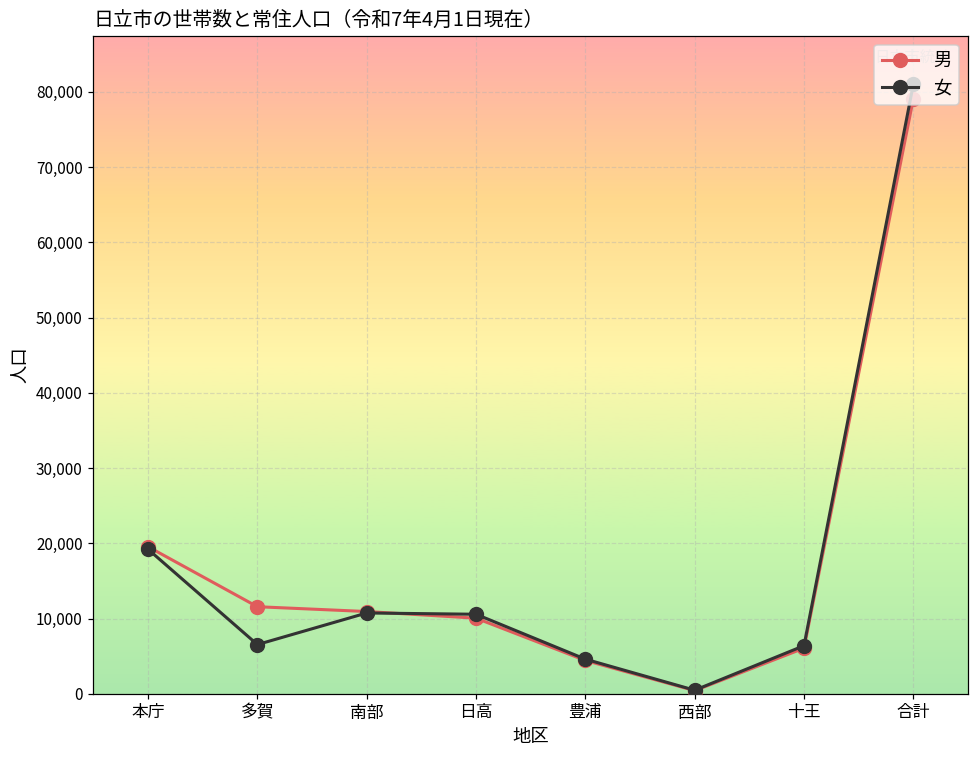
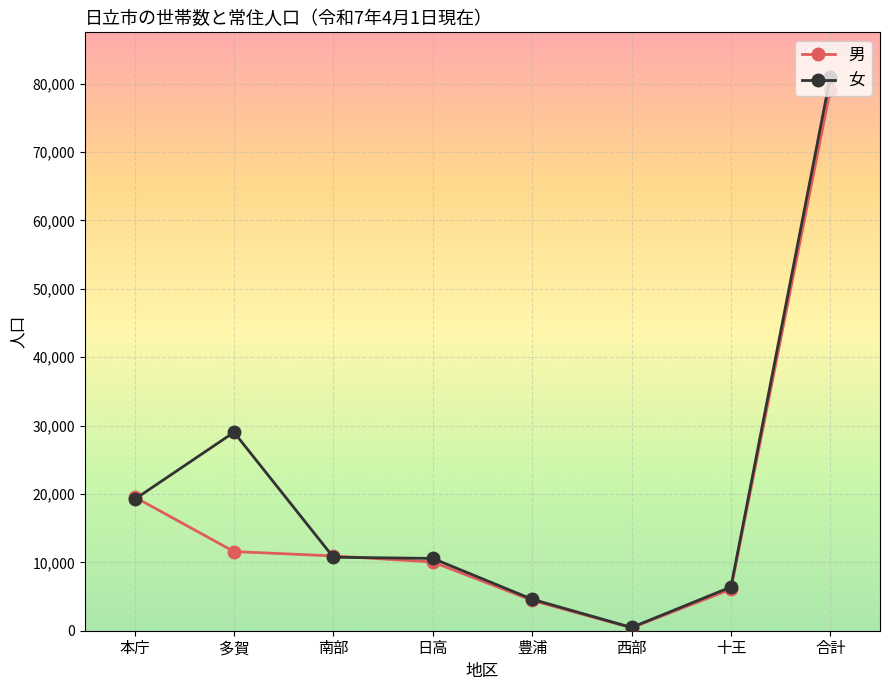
  {
    "男": {
      "多賀": "12,000",
      "日高": "10,000"
    },
    "女": {
-     "多賀": "7,000",
+     "多賀": "29,000",
      "日高": "11,000"
    }
  }
